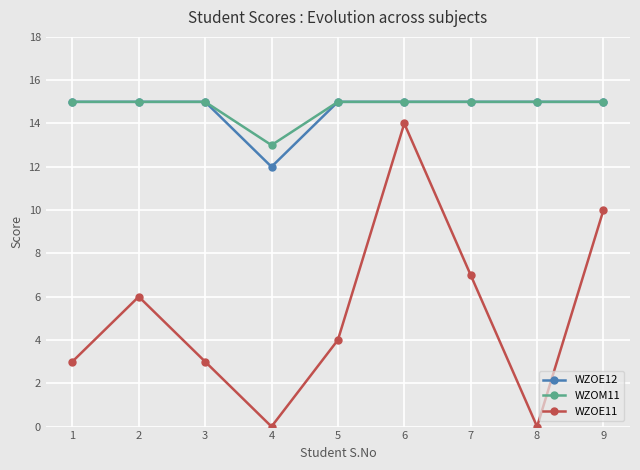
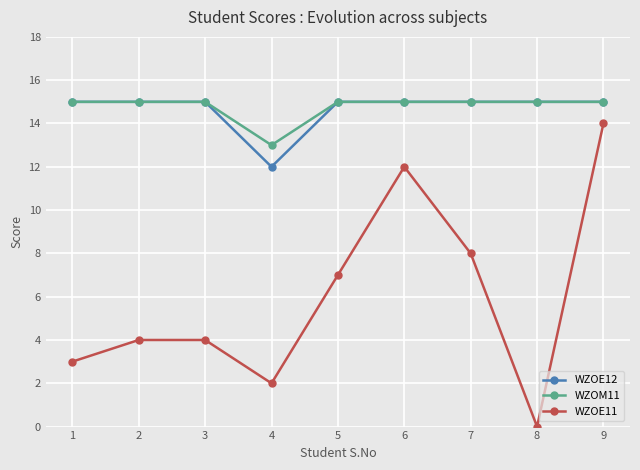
  {
    "WZOE12": {
      "4": 12
    },
    "WZOM11": {
      "4": 13
    },
    "WZOE11": {
      "1": 3,
-     "2": 6,
-     "3": 3,
-     "4": 0,
-     "5": 4,
-     "6": 14,
-     "7": 7,
+     "2": 4,
+     "3": 4,
+     "4": 2,
+     "5": 7,
+     "6": 12,
+     "7": 8,
      "8": 0,
-     "9": 10
+     "9": 14
    }
  }
